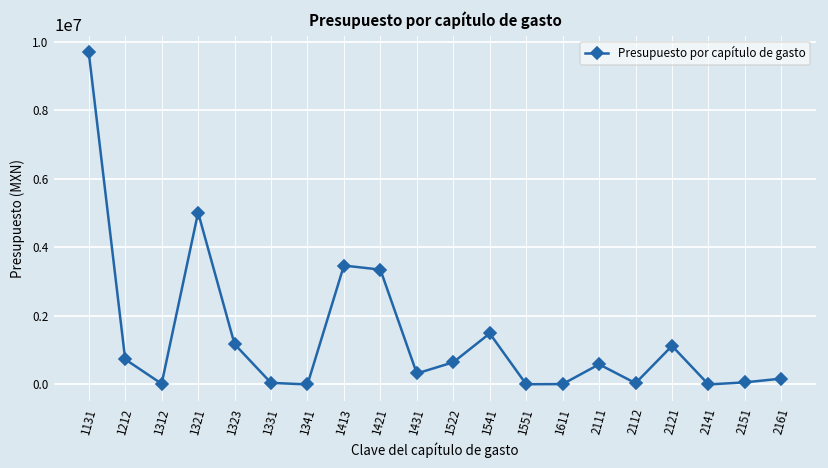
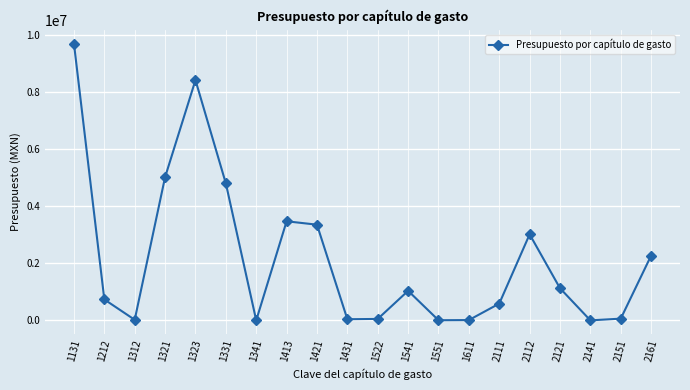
  {
    "1131": 9700000,
    "1212": 700000,
    "1312": 0,
    "1321": 5000000,
-   "1323": 1200000,
-   "1331": 0,
+   "1323": 8400000,
+   "1331": 4800000,
    "1341": 0,
    "1413": 3500000,
    "1421": 3300000,
-   "1431": 300000,
-   "1522": 600000,
-   "1541": 1500000,
+   "1431": 0,
+   "1522": 100000,
+   "1541": 1000000,
    "1551": 0,
    "1611": 0,
    "2111": 600000,
-   "2112": 0,
+   "2112": 3000000,
    "2121": 1100000,
    "2141": 0,
    "2151": 100000,
-   "2161": 200000
+   "2161": 2300000
  }
